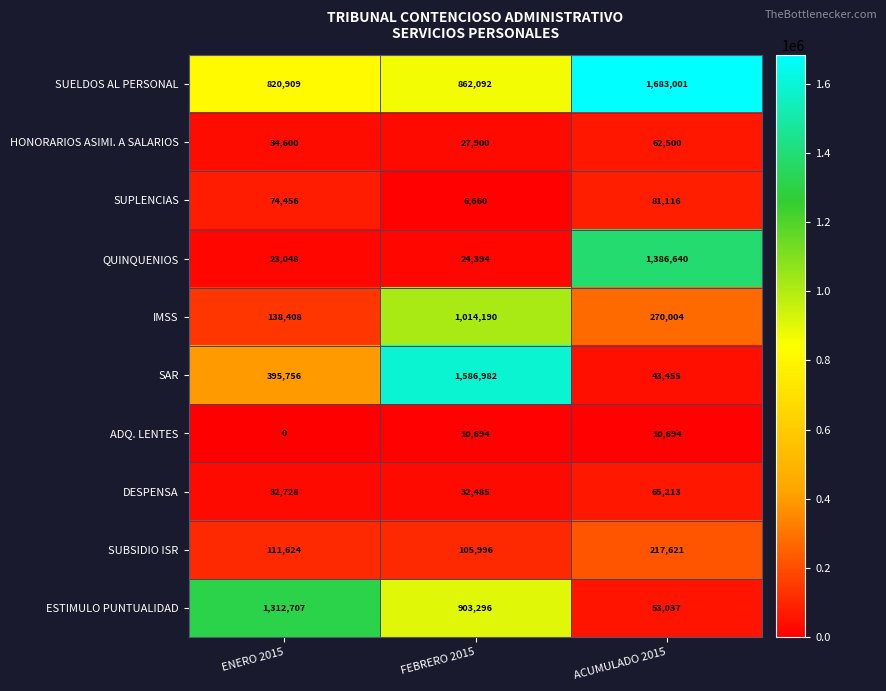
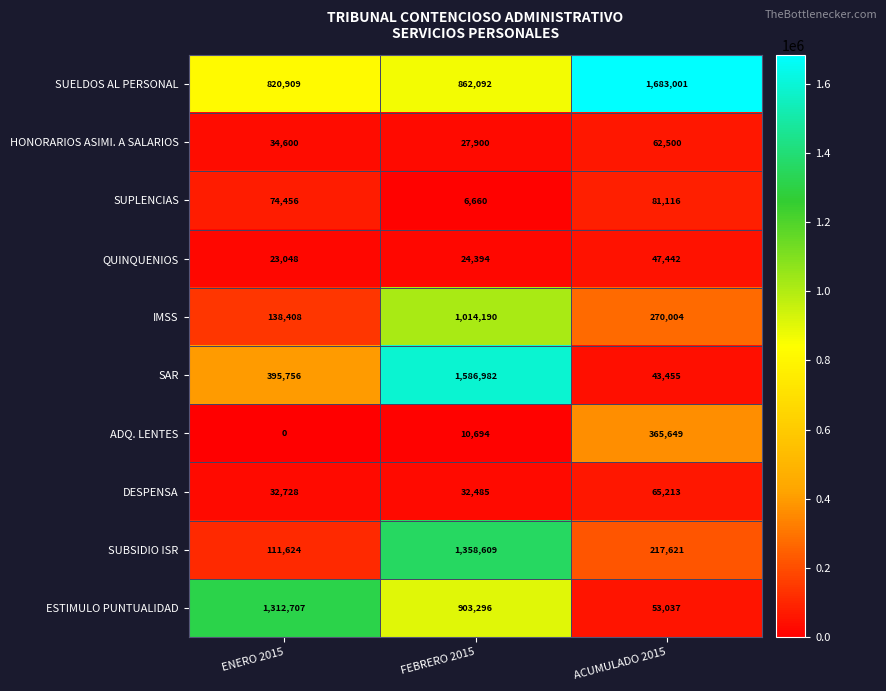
  {
    "SUELDOS AL PERSONAL": {
      "ENERO 2015": "820,909",
      "FEBRERO 2015": "862,092",
      "ACUMULADO 2015": "1,683,001"
    },
    "HONORARIOS ASIMI. A SALARIOS": {
      "ENERO 2015": "34,600",
      "FEBRERO 2015": "27,900",
      "ACUMULADO 2015": "62,500"
    },
    "SUPLENCIAS": {
      "ENERO 2015": "74,456",
      "FEBRERO 2015": "6,660",
      "ACUMULADO 2015": "81,116"
    },
    "QUINQUENIOS": {
      "ENERO 2015": "23,048",
      "FEBRERO 2015": "24,394",
-     "ACUMULADO 2015": "1,386,640"
+     "ACUMULADO 2015": "47,442"
    },
    "IMSS": {
      "ENERO 2015": "138,408",
      "FEBRERO 2015": "1,014,190",
      "ACUMULADO 2015": "270,004"
    },
    "SAR": {
      "ENERO 2015": "395,756",
      "FEBRERO 2015": "1,586,982",
      "ACUMULADO 2015": "43,455"
    },
    "ADQ. LENTES": {
      "ENERO 2015": "0",
      "FEBRERO 2015": "10,694",
-     "ACUMULADO 2015": "10,694"
+     "ACUMULADO 2015": "365,649"
    },
    "DESPENSA": {
      "ENERO 2015": "32,728",
      "FEBRERO 2015": "32,485",
      "ACUMULADO 2015": "65,213"
    },
    "SUBSIDIO ISR": {
      "ENERO 2015": "111,624",
-     "FEBRERO 2015": "105,996",
+     "FEBRERO 2015": "1,358,609",
      "ACUMULADO 2015": "217,621"
    },
    "ESTIMULO PUNTUALIDAD": {
      "ENERO 2015": "1,312,707",
      "FEBRERO 2015": "903,296",
      "ACUMULADO 2015": "53,037"
    }
  }
